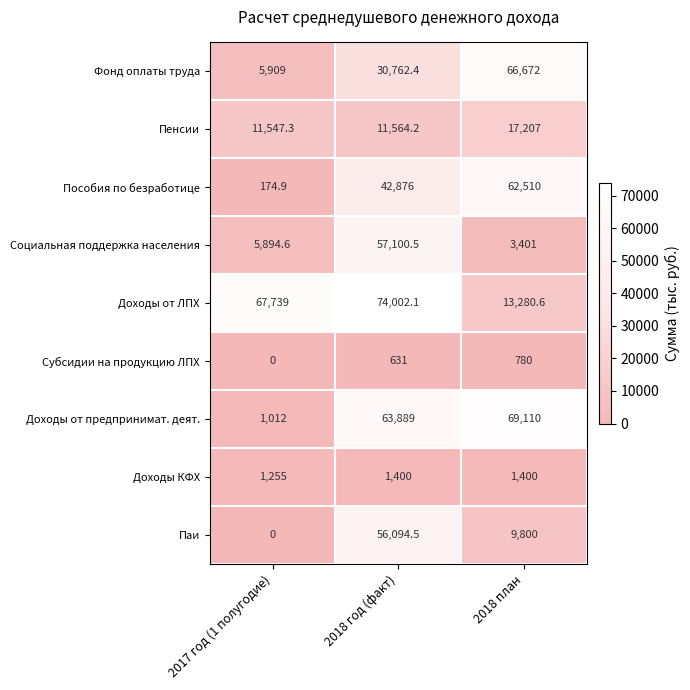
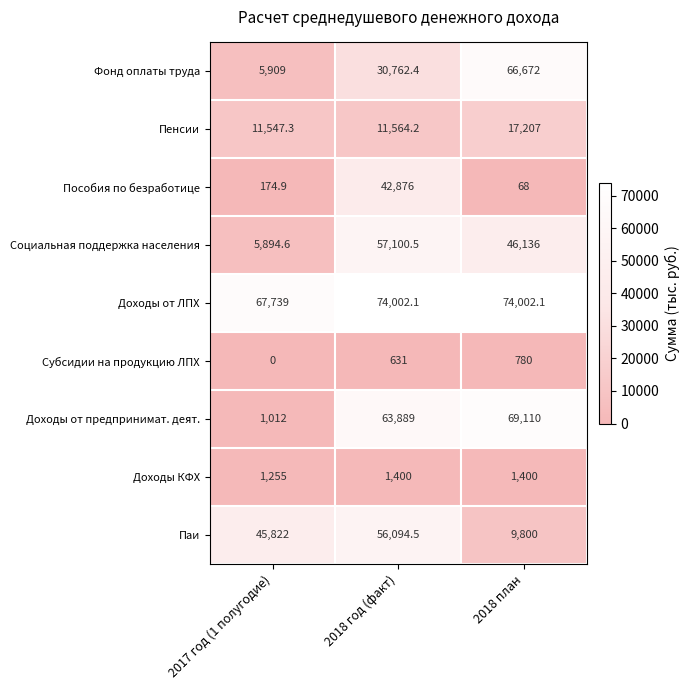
  {
    "Фонд оплаты труда": {
      "2017 год (1 полугодие)": "5,909",
      "2018 год (факт)": "30,762.4",
      "2018 план": "66,672"
    },
    "Пенсии": {
      "2017 год (1 полугодие)": "11,547.3",
      "2018 год (факт)": "11,564.2",
      "2018 план": "17,207"
    },
    "Пособия по безработице": {
      "2017 год (1 полугодие)": "174.9",
      "2018 год (факт)": "42,876",
-     "2018 план": "62,510"
+     "2018 план": "68"
    },
    "Социальная поддержка населения": {
      "2017 год (1 полугодие)": "5,894.6",
      "2018 год (факт)": "57,100.5",
-     "2018 план": "3,401"
+     "2018 план": "46,136"
    },
    "Доходы от ЛПХ": {
      "2017 год (1 полугодие)": "67,739",
      "2018 год (факт)": "74,002.1",
-     "2018 план": "13,280.6"
+     "2018 план": "74,002.1"
    },
    "Субсидии на продукцию ЛПХ": {
      "2017 год (1 полугодие)": "0",
      "2018 год (факт)": "631",
      "2018 план": "780"
    },
    "Доходы от предпринимат. деят.": {
      "2017 год (1 полугодие)": "1,012",
      "2018 год (факт)": "63,889",
      "2018 план": "69,110"
    },
    "Доходы КФХ": {
      "2017 год (1 полугодие)": "1,255",
      "2018 год (факт)": "1,400",
      "2018 план": "1,400"
    },
    "Паи": {
-     "2017 год (1 полугодие)": "0",
+     "2017 год (1 полугодие)": "45,822",
      "2018 год (факт)": "56,094.5",
      "2018 план": "9,800"
    }
  }
